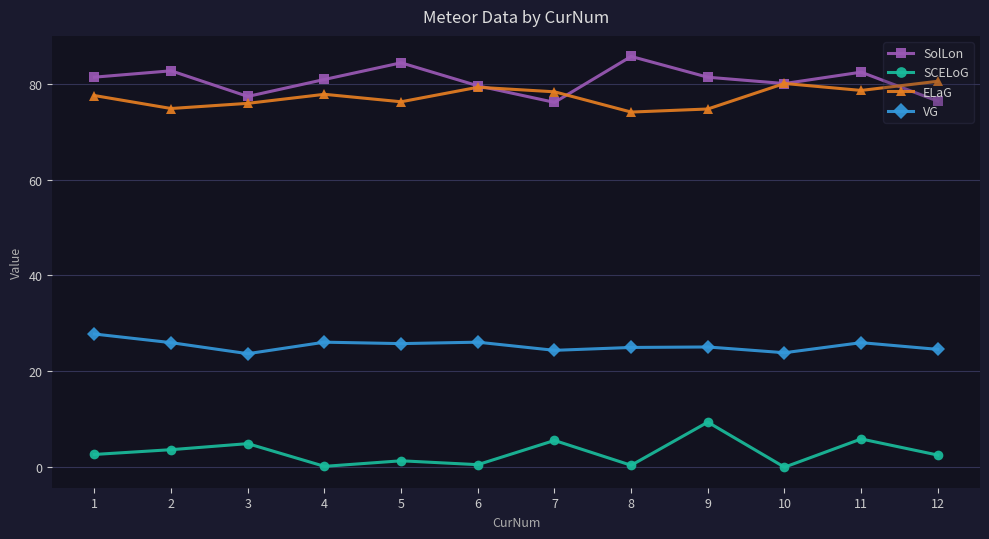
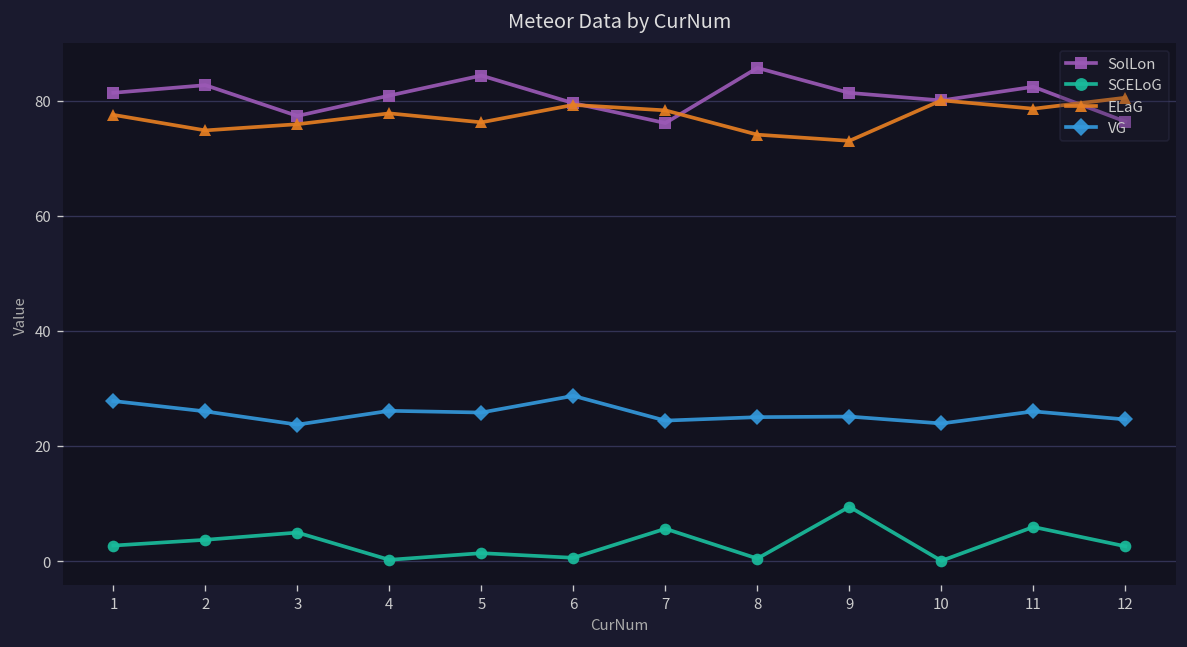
  {
    "SolLon": {
      "1": 81,
      "2": 83,
      "3": 77,
      "4": 81,
      "5": 84,
      "7": 76,
      "8": 86,
      "9": 81,
      "11": 82
    },
    "SCELoG": {
      "1": 3,
      "2": 4,
      "3": 5,
      "4": 0,
      "5": 1,
      "6": 1,
      "7": 6,
      "8": 0,
      "9": 9,
      "10": 0,
      "11": 6,
      "12": 3
    },
    "ELaG": {
      "1": 78,
      "2": 75,
      "3": 76,
      "4": 78,
      "5": 76,
      "7": 78,
      "8": 74,
-     "9": 75,
+     "9": 73,
      "11": 79
    },
    "VG": {
      "1": 28,
      "2": 26,
      "3": 24,
      "4": 26,
      "5": 26,
-     "6": 26,
+     "6": 29,
      "7": 24,
      "8": 25,
      "9": 25,
      "10": 24,
      "11": 26,
      "12": 25
    }
  }
